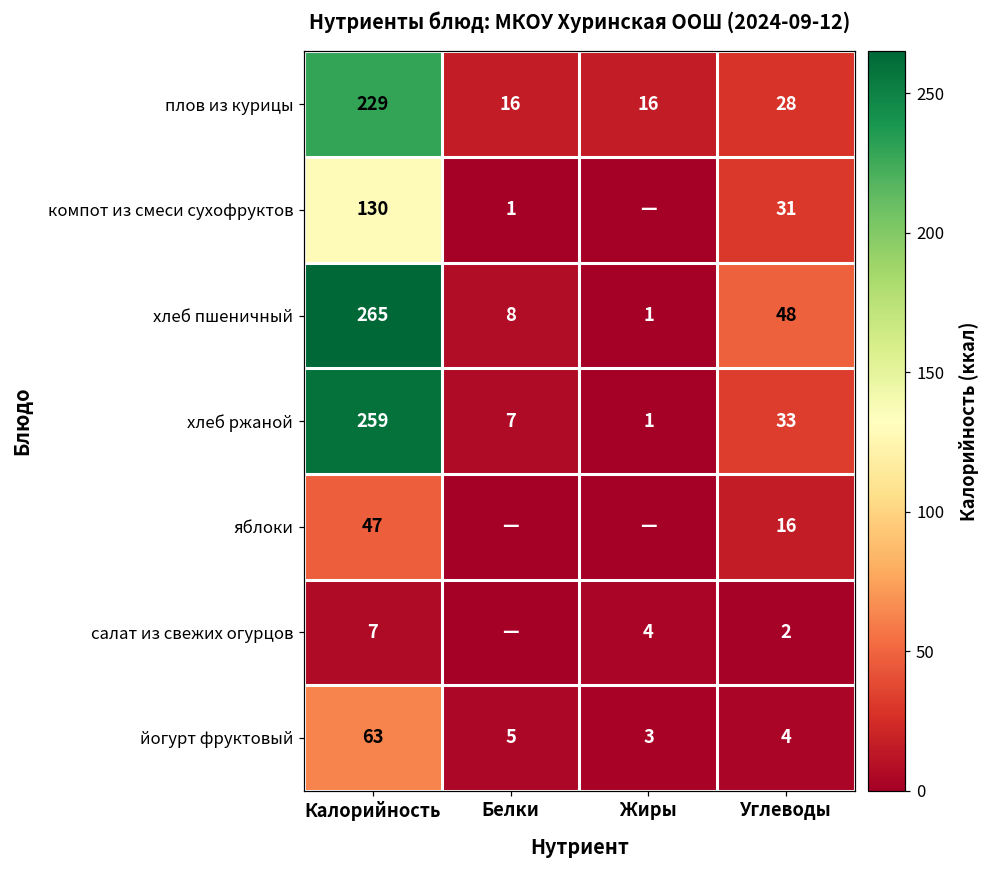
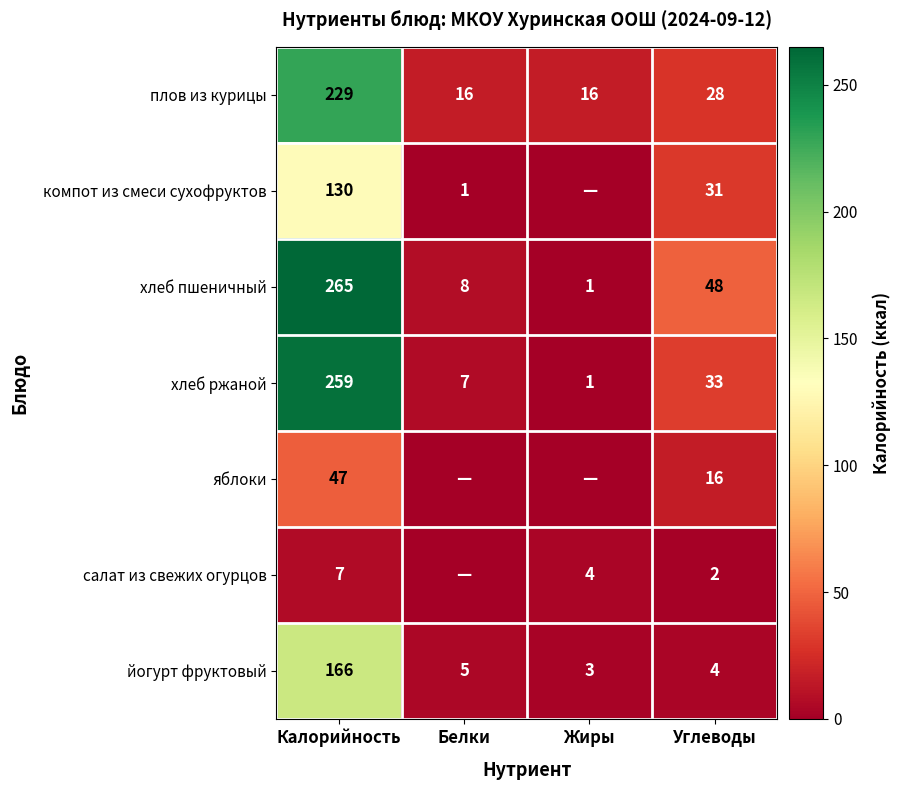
  {
    "плов из курицы": {
      "Калорийность": 229,
      "Белки": 16,
      "Жиры": 16,
      "Углеводы": 28
    },
    "компот из смеси сухофруктов": {
      "Калорийность": 130,
      "Белки": 1,
      "Углеводы": 31
    },
    "хлеб пшеничный": {
      "Калорийность": 265,
      "Белки": 8,
      "Жиры": 1,
      "Углеводы": 48
    },
    "хлеб ржаной": {
      "Калорийность": 259,
      "Белки": 7,
      "Жиры": 1,
      "Углеводы": 33
    },
    "яблоки": {
      "Калорийность": 47,
      "Углеводы": 16
    },
    "салат из свежих огурцов": {
      "Калорийность": 7,
      "Жиры": 4,
      "Углеводы": 2
    },
    "йогурт фруктовый": {
-     "Калорийность": 63,
+     "Калорийность": 166,
      "Белки": 5,
      "Жиры": 3,
      "Углеводы": 4
    }
  }
